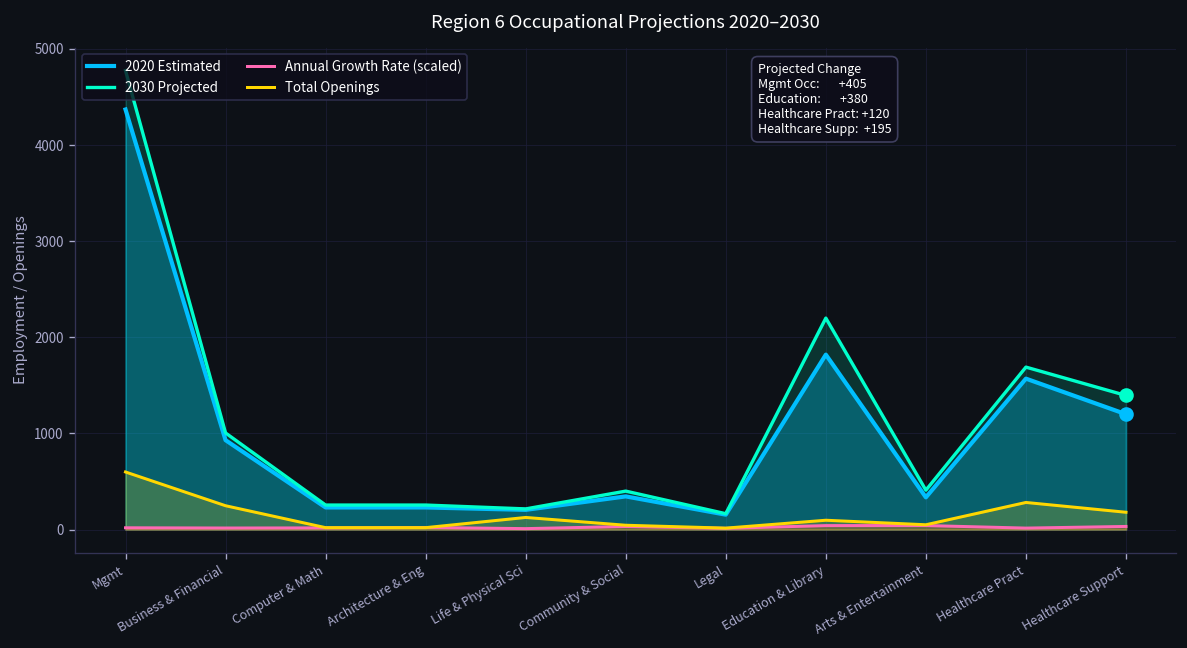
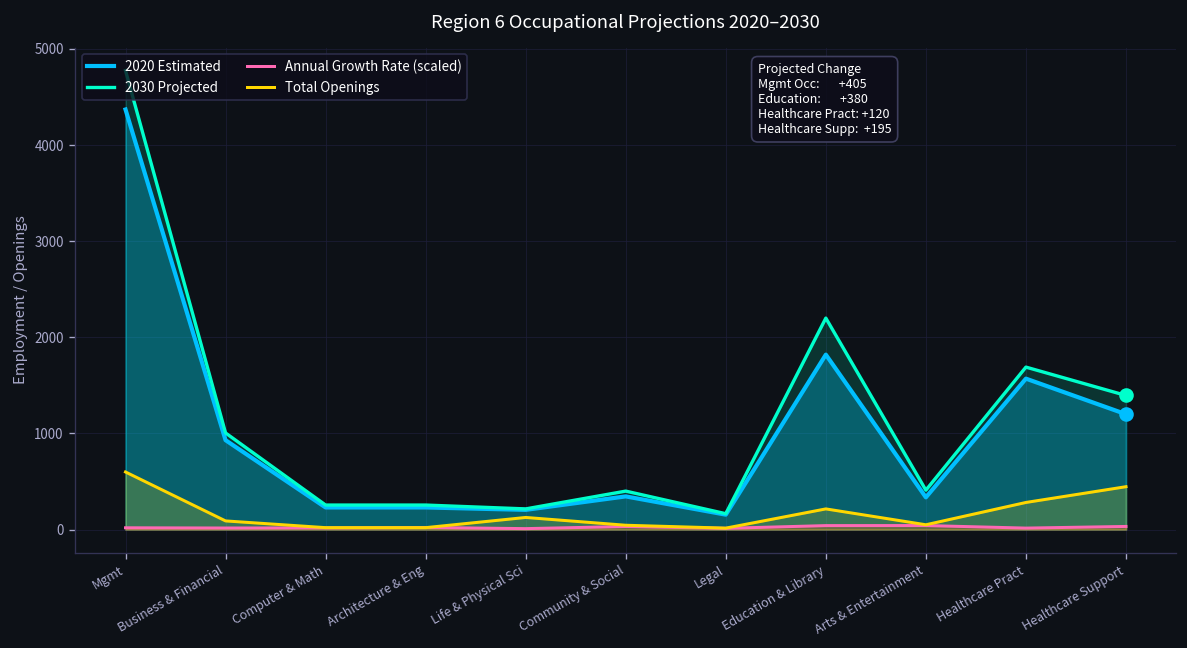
  {
    "Annual Growth Rate (scaled)": {
      "Mgmt": 0,
      "Business & Financial": 0,
      "Life & Physical Sci": 0,
      "Education & Library": 0,
      "Healthcare Pract": 0,
      "Healthcare Support": 0
    },
    "Total Openings": {
      "Mgmt": 600,
-     "Business & Financial": 200,
+     "Business & Financial": 100,
      "Life & Physical Sci": 100,
-     "Education & Library": 100,
+     "Education & Library": 200,
      "Healthcare Pract": 300,
-     "Healthcare Support": 200
+     "Healthcare Support": 400
    }
  }
